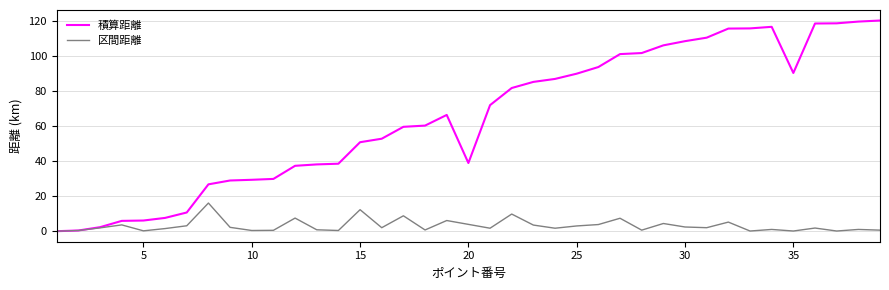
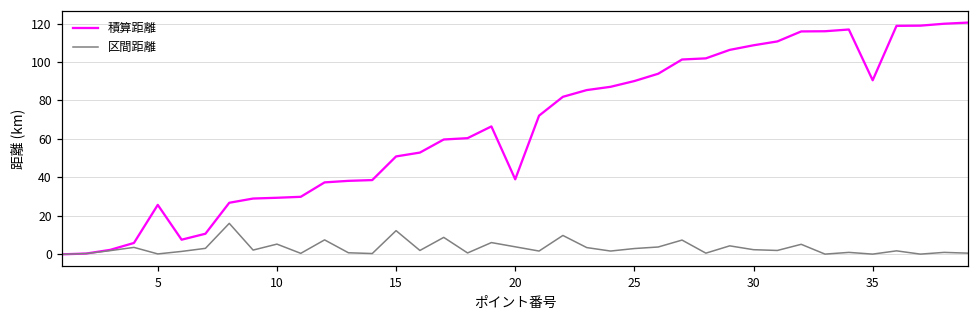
  {
    "積算距離": {
-     "5": 6,
+     "5": 26,
      "10": 29,
      "15": 51,
      "20": 39,
      "25": 90,
      "30": 109,
      "35": 91
    },
    "区間距離": {
      "5": 0,
-     "10": 0,
+     "10": 5,
      "15": 12,
      "20": 4,
      "25": 3,
      "30": 2,
      "35": 0
    }
  }
